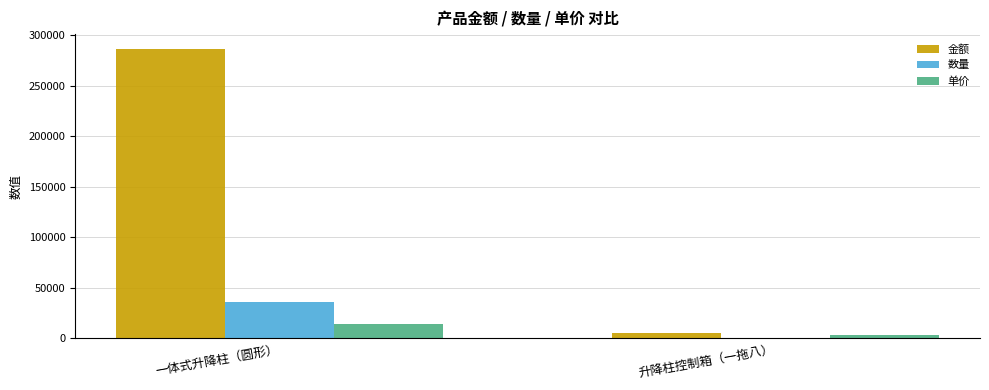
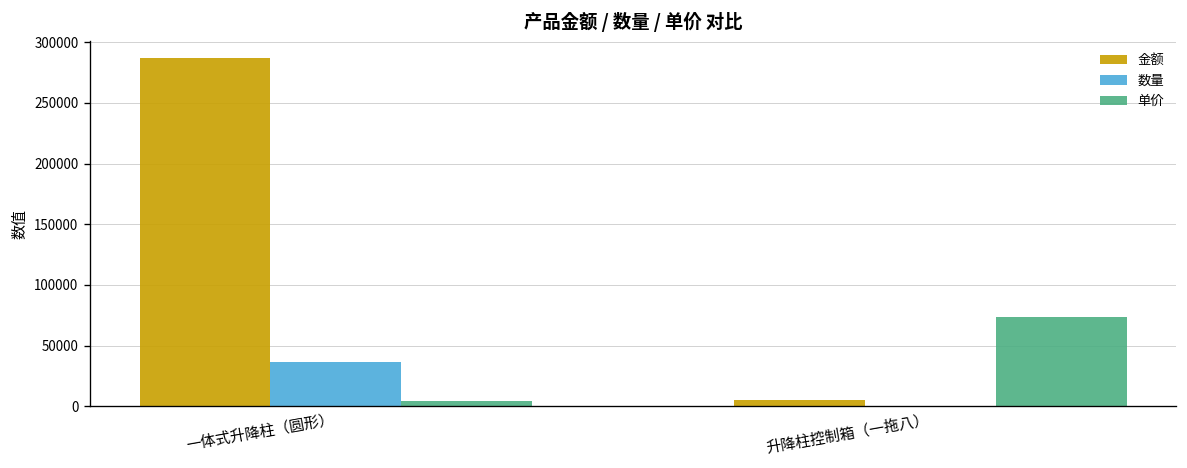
  {
    "金额": {
      "一体式升降柱（圆形）": 287000,
      "升降柱控制箱（一拖八）": 5000
    },
    "数量": {
      "一体式升降柱（圆形）": 36000
    },
    "单价": {
-     "一体式升降柱（圆形）": 14000,
-     "升降柱控制箱（一拖八）": 3000
+     "一体式升降柱（圆形）": 4000,
+     "升降柱控制箱（一拖八）": 73000
    }
  }
